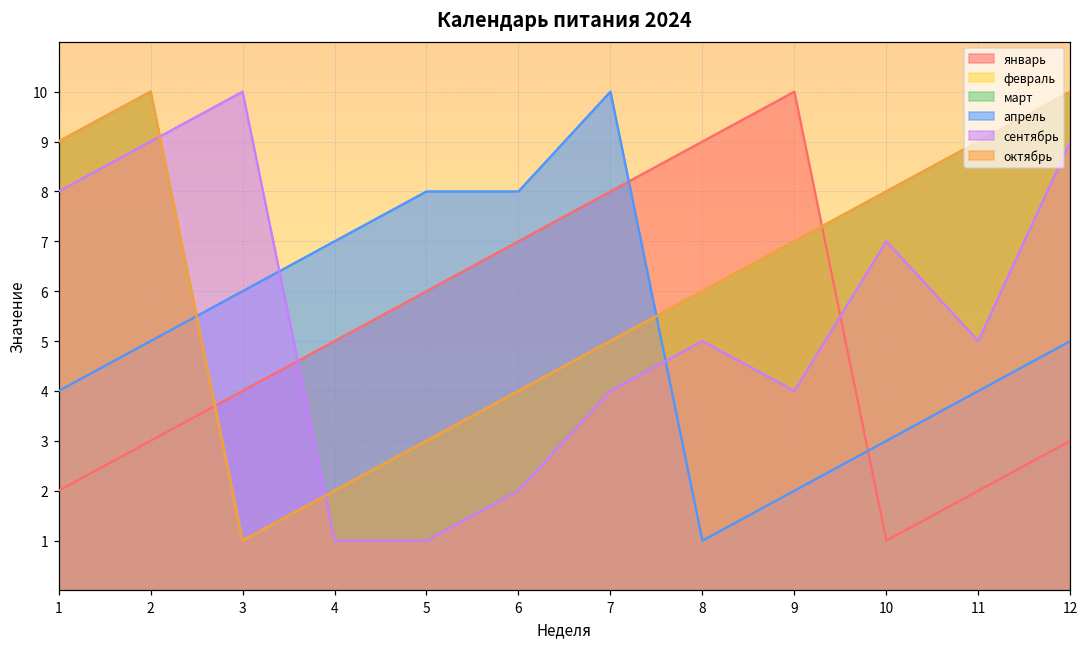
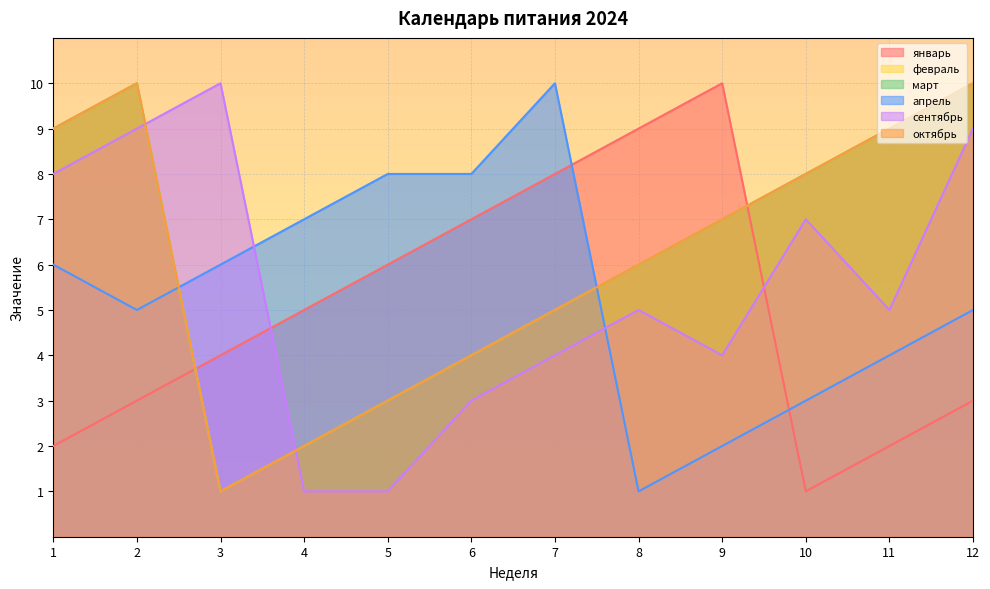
  {
    "апрель": {
-     "1": 4,
+     "1": 6,
      "2": 5,
      "3": 6,
      "4": 7,
      "5": 8,
      "6": 8,
      "7": 10,
      "8": 1,
      "9": 2,
      "10": 3,
      "11": 4,
      "12": 5
    },
    "сентябрь": {
      "1": 8,
      "2": 9,
      "3": 10,
      "4": 1,
      "5": 1,
-     "6": 2,
+     "6": 3,
      "7": 4,
      "8": 5,
      "9": 4,
      "10": 7,
      "11": 5,
      "12": 9
    }
  }
